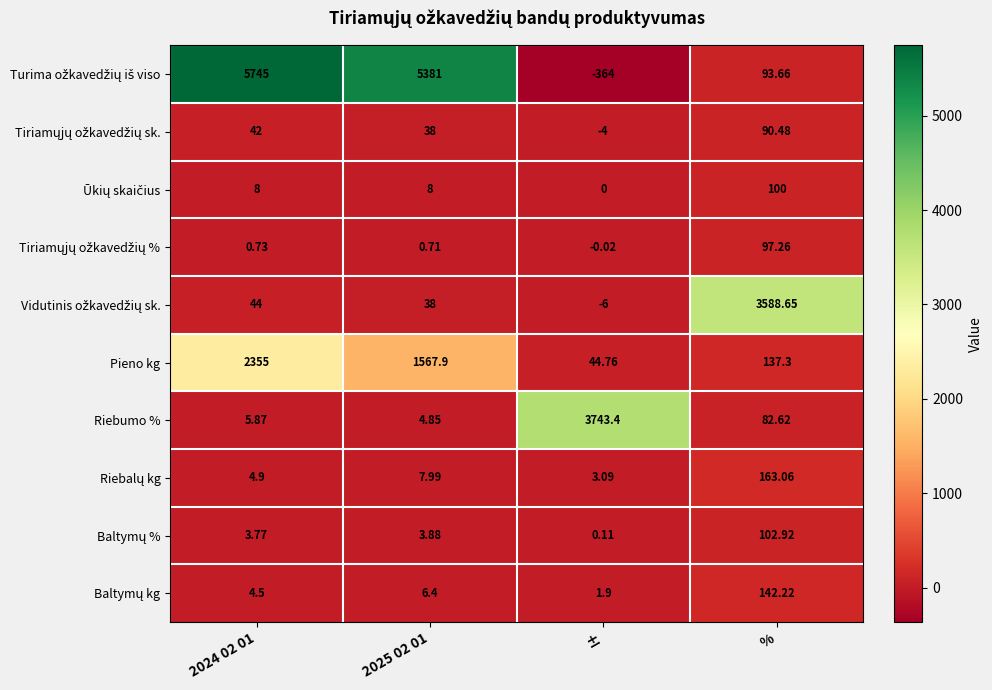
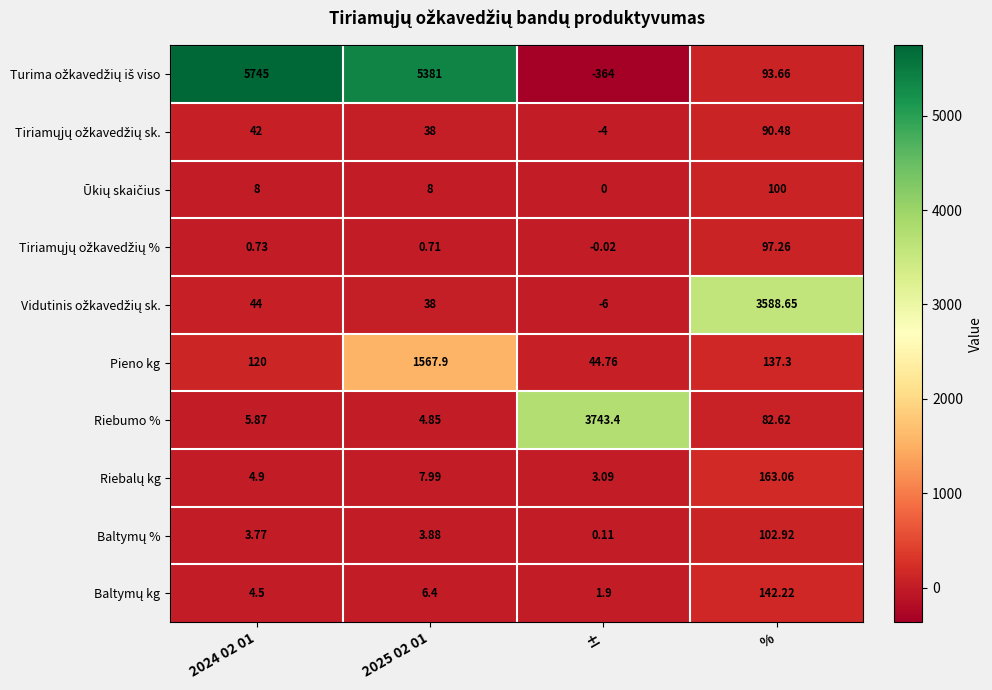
  {
    "Turima ožkavedžių iš viso": {
      "2024 02 01": 5745,
      "2025 02 01": 5381,
      "±": -364,
      "%": 93.66
    },
    "Tiriamųjų ožkavedžių sk.": {
      "2024 02 01": 42,
      "2025 02 01": 38,
      "±": -4,
      "%": 90.48
    },
    "Ūkių skaičius": {
      "2024 02 01": 8,
      "2025 02 01": 8,
      "±": 0,
      "%": 100
    },
    "Tiriamųjų ožkavedžių %": {
      "2024 02 01": 0.73,
      "2025 02 01": 0.71,
      "±": -0.02,
      "%": 97.26
    },
    "Vidutinis ožkavedžių sk.": {
      "2024 02 01": 44,
      "2025 02 01": 38,
      "±": -6,
      "%": 3588.65
    },
    "Pieno kg": {
-     "2024 02 01": 2355,
+     "2024 02 01": 120,
      "2025 02 01": 1567.9,
      "±": 44.76,
      "%": 137.3
    },
    "Riebumo %": {
      "2024 02 01": 5.87,
      "2025 02 01": 4.85,
      "±": 3743.4,
      "%": 82.62
    },
    "Riebalų kg": {
      "2024 02 01": 4.9,
      "2025 02 01": 7.99,
      "±": 3.09,
      "%": 163.06
    },
    "Baltymų %": {
      "2024 02 01": 3.77,
      "2025 02 01": 3.88,
      "±": 0.11,
      "%": 102.92
    },
    "Baltymų kg": {
      "2024 02 01": 4.5,
      "2025 02 01": 6.4,
      "±": 1.9,
      "%": 142.22
    }
  }
